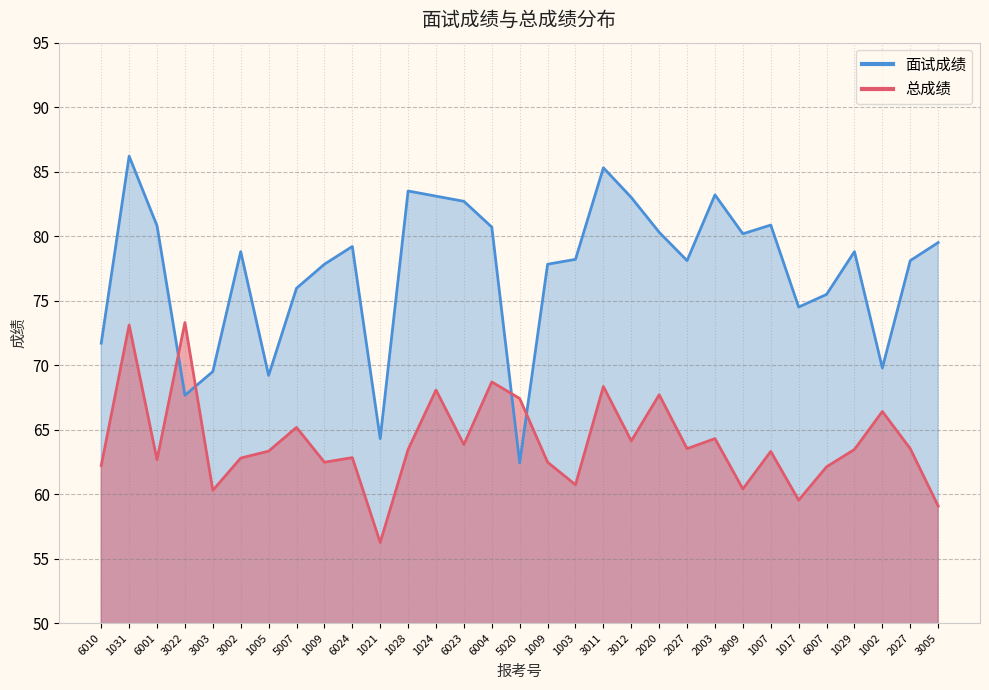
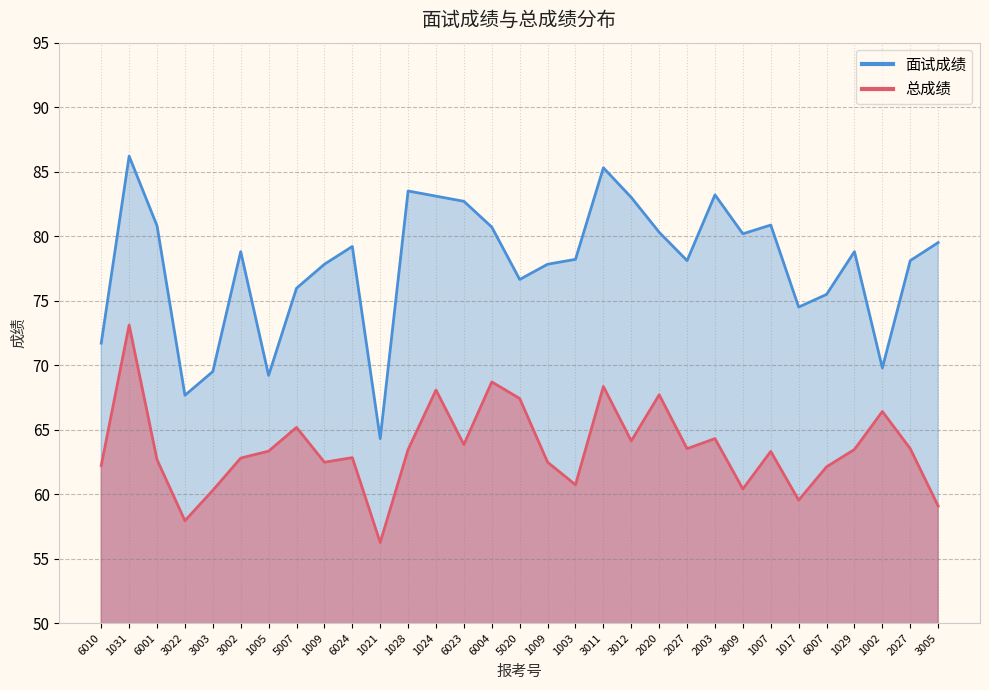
  {
    "面试成绩": {
      "6010": 71.7,
      "1031": 86.2,
      "6001": 80.8,
      "3022": 67.7,
      "3003": 69.5,
      "3002": 78.8,
      "1005": 69.2,
      "5007": 76.0,
      "6024": 79.2,
      "1021": 64.3,
      "1028": 83.5,
      "1024": 83.1,
      "6023": 82.7,
      "6004": 80.7,
-     "5020": 62.4,
+     "5020": 76.6,
      "1003": 78.2,
      "3011": 85.3,
      "3012": 83.0,
      "2020": 80.3,
      "2003": 83.2,
      "3009": 80.2,
      "1007": 80.9,
      "1017": 74.5,
      "6007": 75.5,
      "1029": 78.8,
      "1002": 69.8,
      "3005": 79.5
    },
    "总成绩": {
      "6010": 62.2,
      "1031": 73.1,
      "6001": 62.7,
-     "3022": 73.3,
+     "3022": 57.9,
      "3003": 60.3,
      "3002": 62.8,
      "1005": 63.3,
      "5007": 65.2,
      "6024": 62.8,
      "1021": 56.3,
      "1028": 63.5,
      "1024": 68.1,
      "6023": 63.8,
      "6004": 68.7,
      "5020": 67.4,
      "1003": 60.7,
      "3011": 68.3,
      "3012": 64.1,
      "2020": 67.7,
      "2003": 64.3,
      "3009": 60.4,
      "1007": 63.3,
      "1017": 59.5,
      "6007": 62.1,
      "1029": 63.5,
      "1002": 66.4,
      "3005": 59.1
    }
  }
